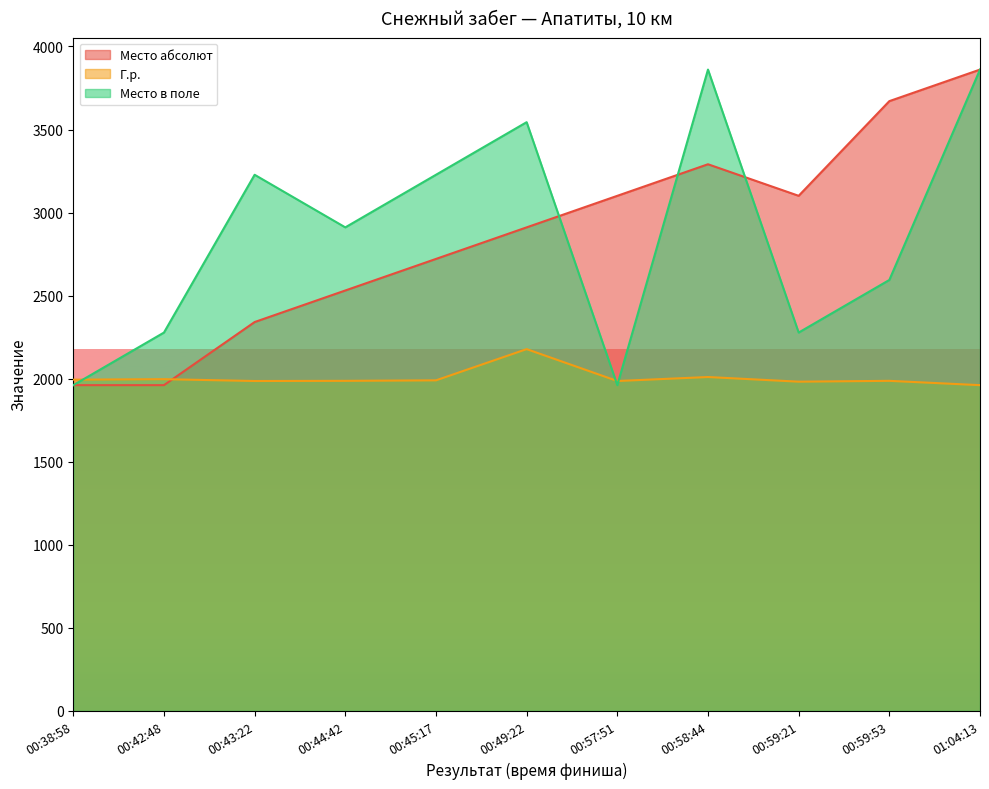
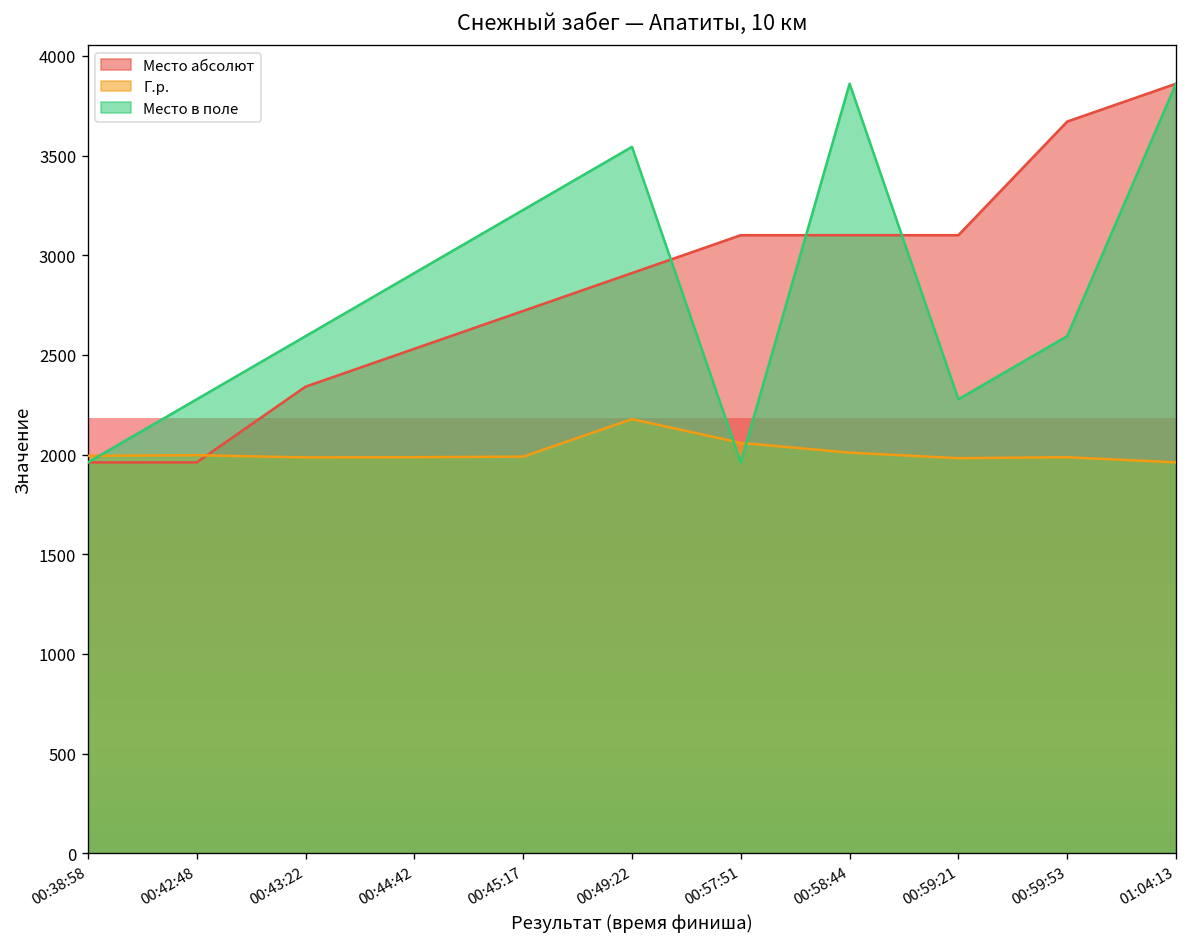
  {
    "Место абсолют": {
      "00:42:48": 1960,
      "00:43:22": 2340,
      "00:44:42": 2530,
      "00:45:17": 2720,
      "00:49:22": 2910,
      "00:57:51": 3100,
-     "00:58:44": 3290,
+     "00:58:44": 3100,
      "00:59:21": 3100,
      "00:59:53": 3670
    },
    "Г.р.": {
      "00:38:58": 1990,
      "00:42:48": 2000,
      "00:43:22": 1990,
      "00:44:42": 1990,
      "00:45:17": 1990,
      "00:49:22": 2180,
-     "00:57:51": 1990,
+     "00:57:51": 2060,
      "00:58:44": 2010,
      "00:59:21": 1980,
      "00:59:53": 1990,
      "01:04:13": 1960
    },
    "Место в поле": {
      "00:42:48": 2280,
-     "00:43:22": 3230,
+     "00:43:22": 2590,
      "00:44:42": 2910,
      "00:45:17": 3230,
      "00:49:22": 3540,
      "00:57:51": 1960,
      "00:58:44": 3860,
      "00:59:21": 2280,
      "00:59:53": 2590
    }
  }
